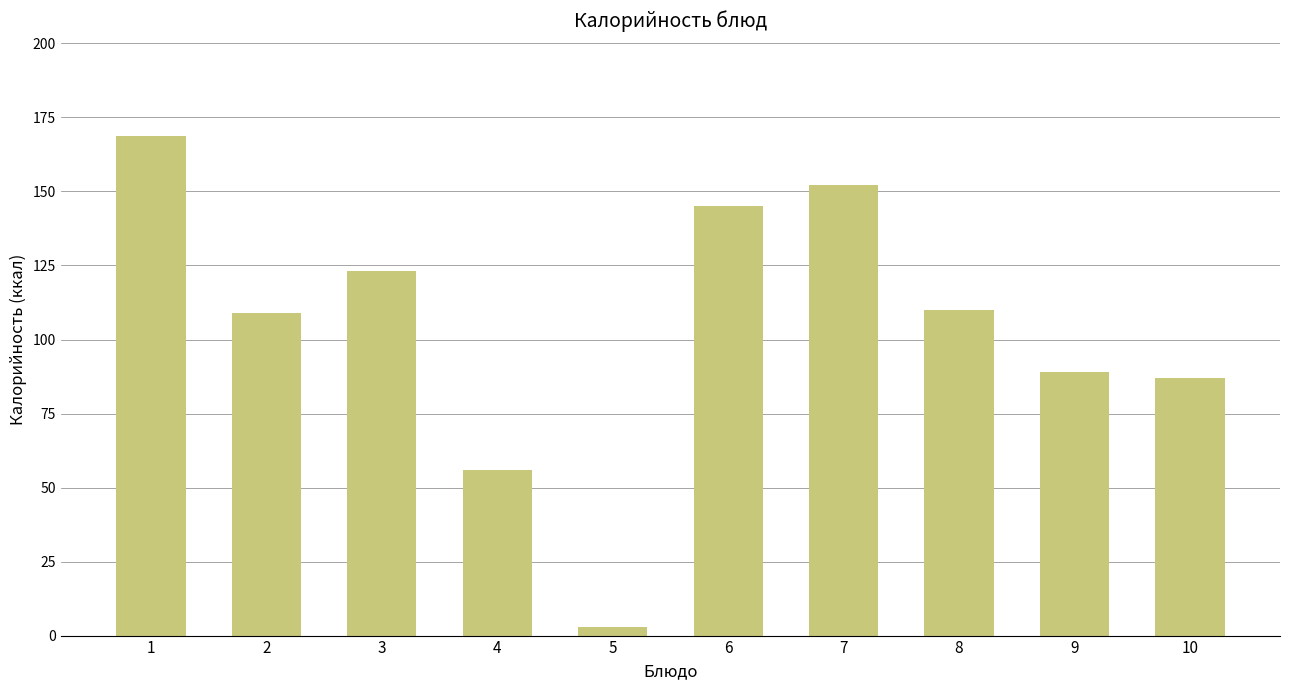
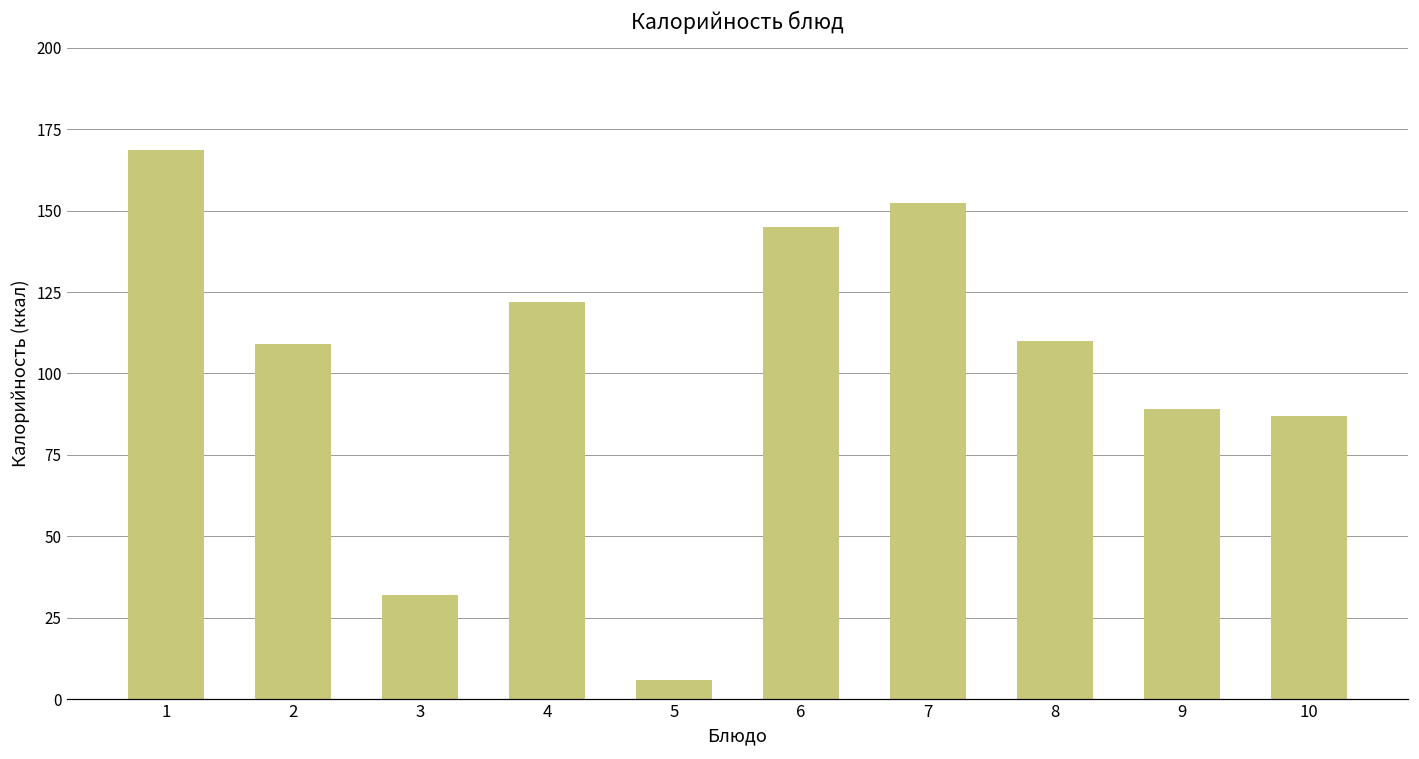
  {
    "1": 169,
    "2": 109,
-   "3": 123,
-   "4": 56,
-   "5": 3,
+   "3": 32,
+   "4": 122,
+   "5": 6,
    "6": 145,
    "7": 152,
    "8": 110,
    "9": 89,
    "10": 87
  }
